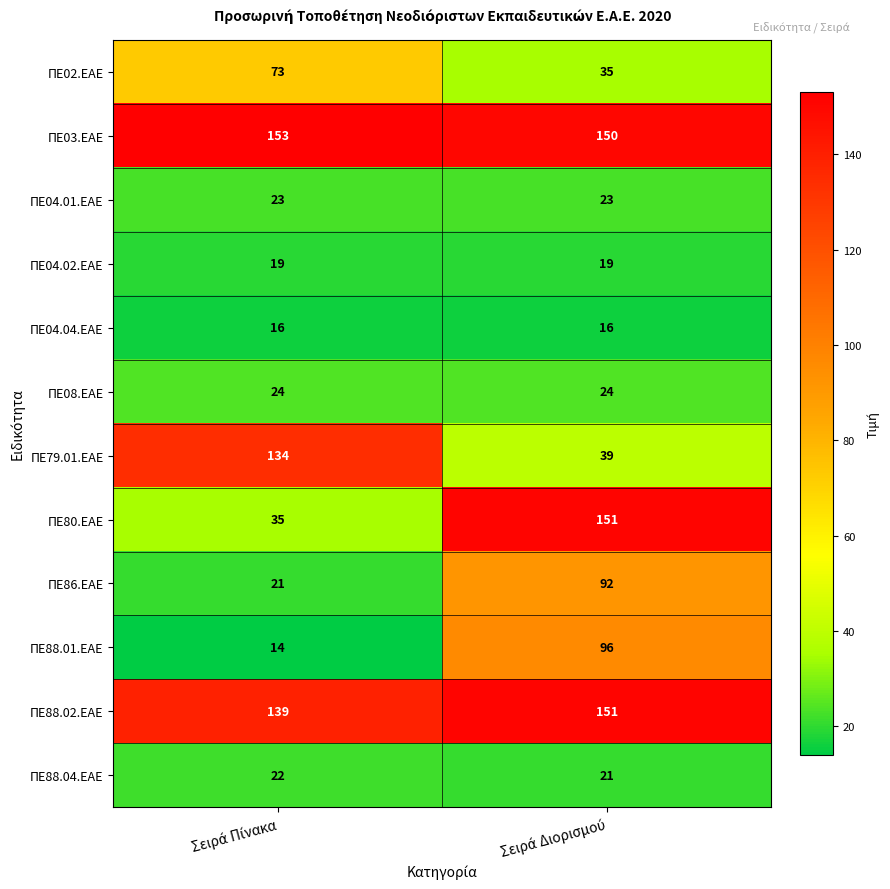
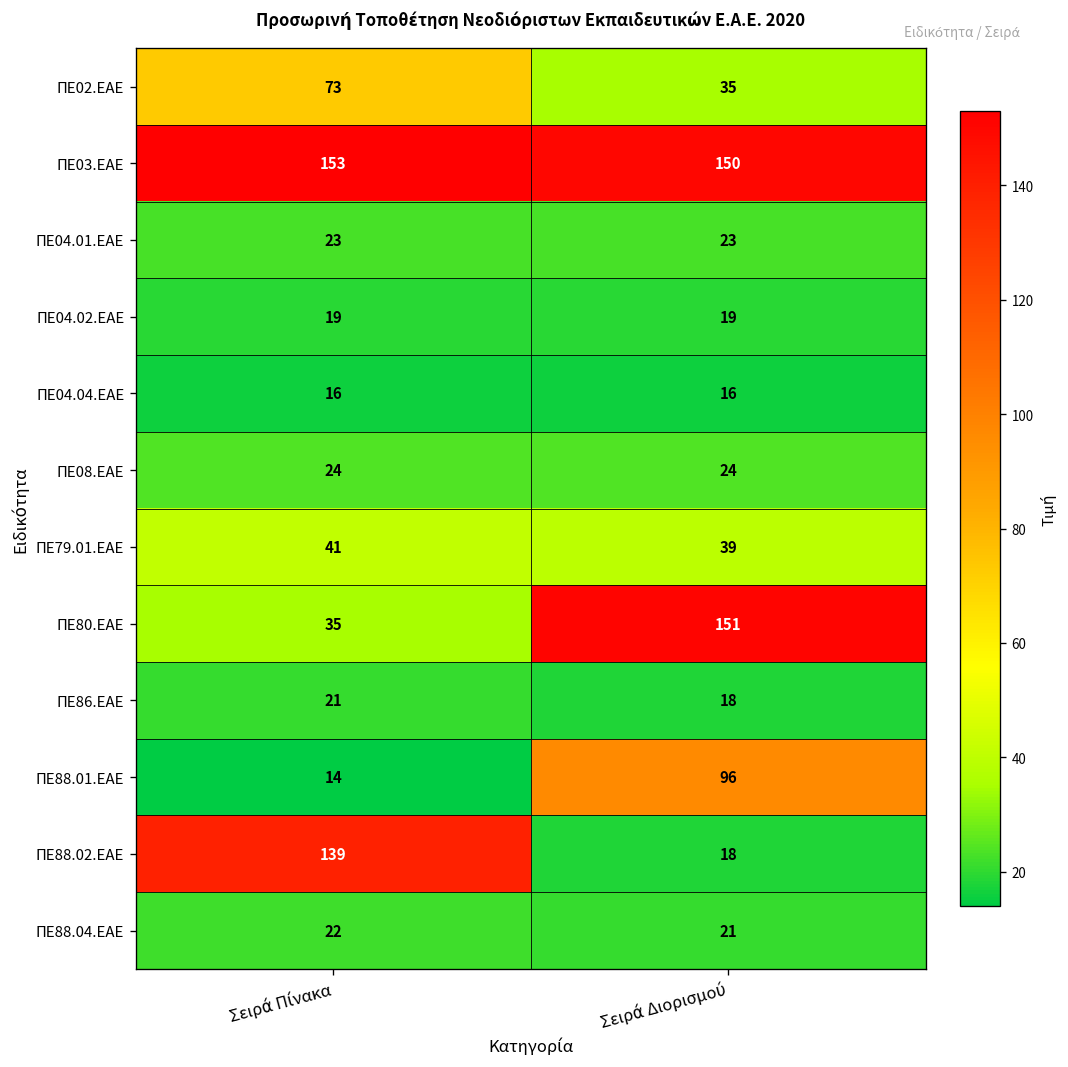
  {
    "ΠΕ02.ΕΑΕ": {
      "Σειρά Πίνακα": 73,
      "Σειρά Διορισμού": 35
    },
    "ΠΕ03.ΕΑΕ": {
      "Σειρά Πίνακα": 153,
      "Σειρά Διορισμού": 150
    },
    "ΠΕ04.01.ΕΑΕ": {
      "Σειρά Πίνακα": 23,
      "Σειρά Διορισμού": 23
    },
    "ΠΕ04.02.ΕΑΕ": {
      "Σειρά Πίνακα": 19,
      "Σειρά Διορισμού": 19
    },
    "ΠΕ04.04.ΕΑΕ": {
      "Σειρά Πίνακα": 16,
      "Σειρά Διορισμού": 16
    },
    "ΠΕ08.ΕΑΕ": {
      "Σειρά Πίνακα": 24,
      "Σειρά Διορισμού": 24
    },
    "ΠΕ79.01.ΕΑΕ": {
-     "Σειρά Πίνακα": 134,
+     "Σειρά Πίνακα": 41,
      "Σειρά Διορισμού": 39
    },
    "ΠΕ80.ΕΑΕ": {
      "Σειρά Πίνακα": 35,
      "Σειρά Διορισμού": 151
    },
    "ΠΕ86.ΕΑΕ": {
      "Σειρά Πίνακα": 21,
-     "Σειρά Διορισμού": 92
+     "Σειρά Διορισμού": 18
    },
    "ΠΕ88.01.ΕΑΕ": {
      "Σειρά Πίνακα": 14,
      "Σειρά Διορισμού": 96
    },
    "ΠΕ88.02.ΕΑΕ": {
      "Σειρά Πίνακα": 139,
-     "Σειρά Διορισμού": 151
+     "Σειρά Διορισμού": 18
    },
    "ΠΕ88.04.ΕΑΕ": {
      "Σειρά Πίνακα": 22,
      "Σειρά Διορισμού": 21
    }
  }
